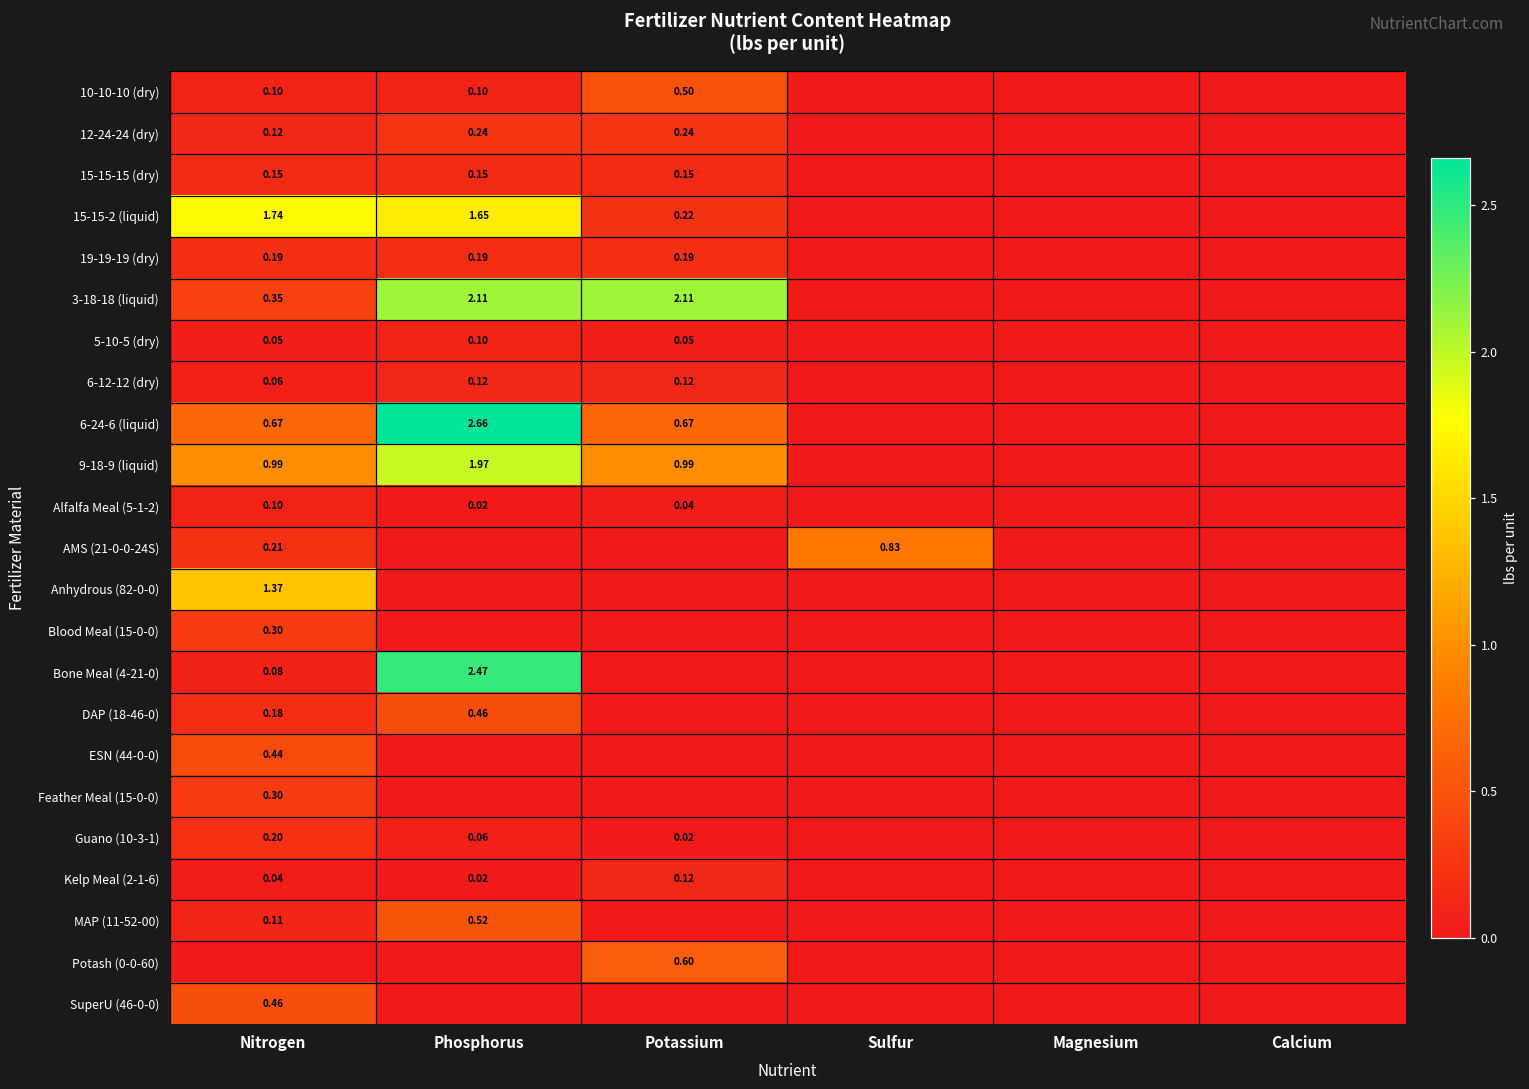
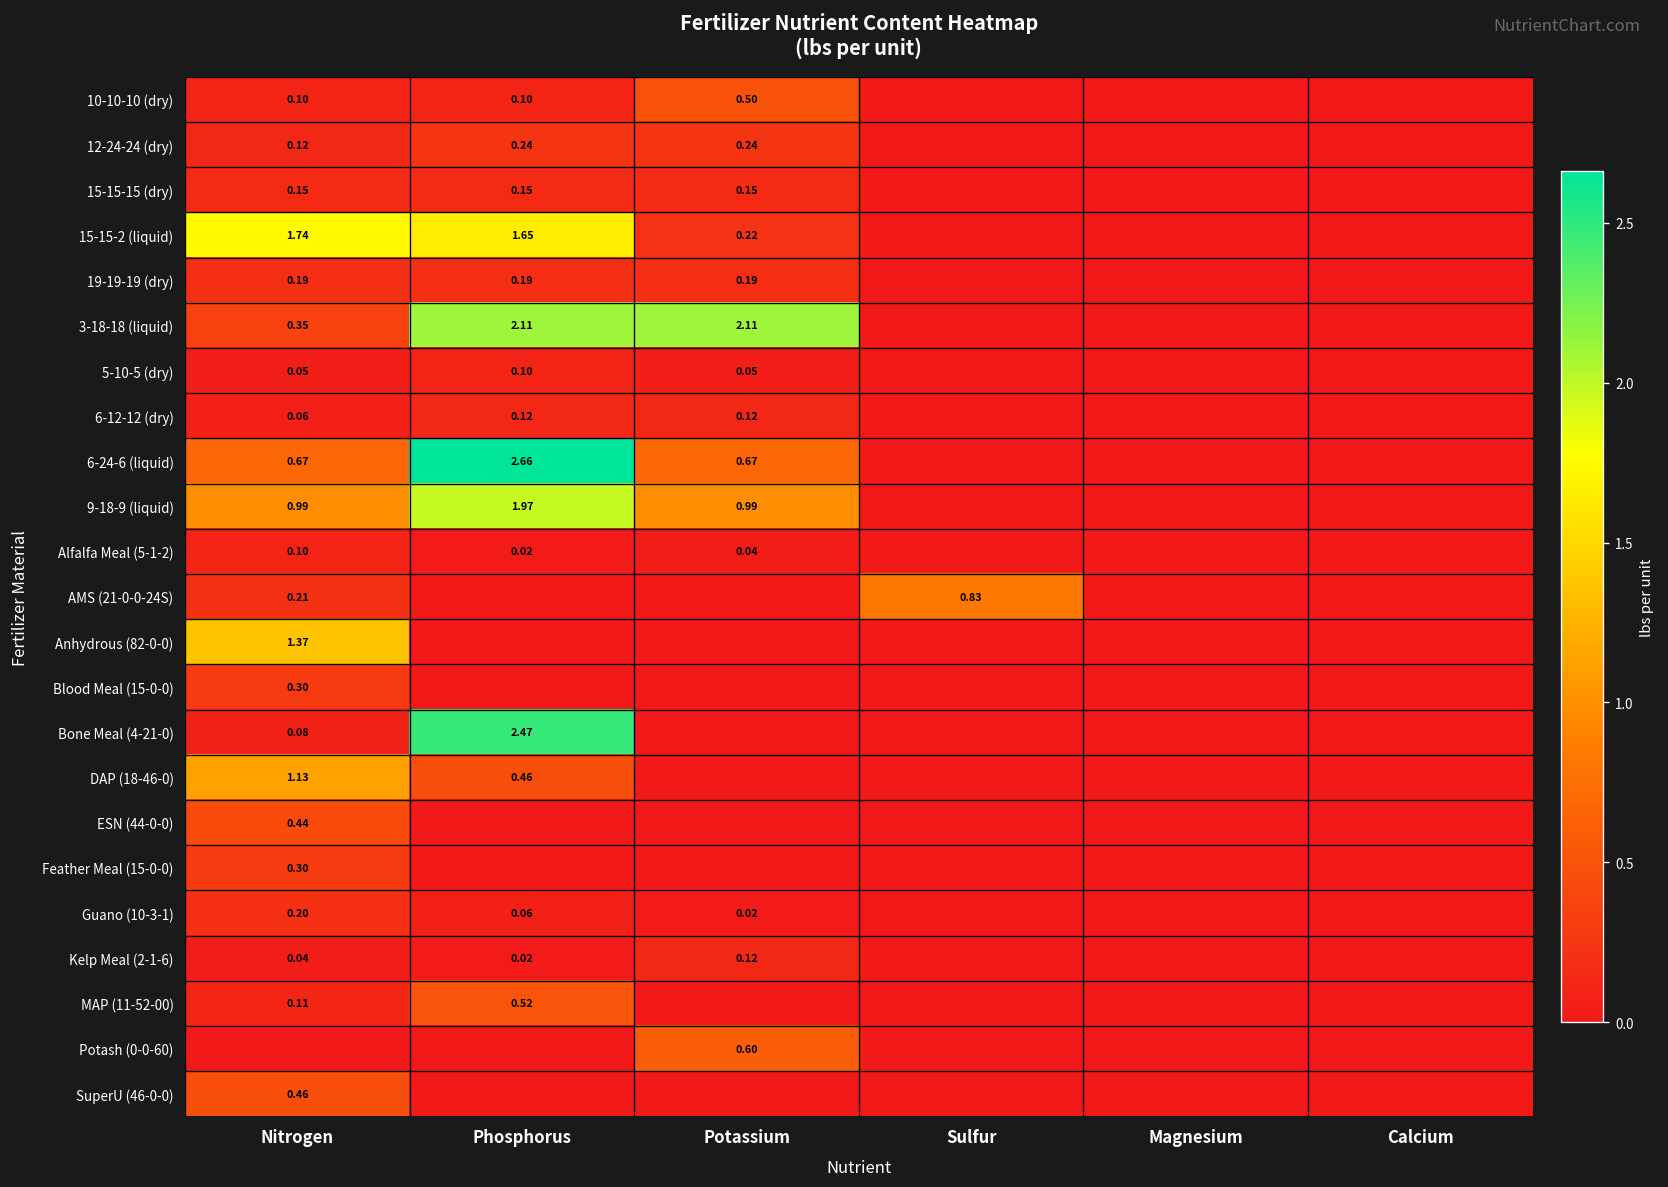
  {
    "10-10-10 (dry)": {
      "Nitrogen": 0.10,
      "Phosphorus": 0.10,
      "Potassium": 0.50
    },
    "12-24-24 (dry)": {
      "Nitrogen": 0.12,
      "Phosphorus": 0.24,
      "Potassium": 0.24
    },
    "15-15-15 (dry)": {
      "Nitrogen": 0.15,
      "Phosphorus": 0.15,
      "Potassium": 0.15
    },
    "15-15-2 (liquid)": {
      "Nitrogen": 1.74,
      "Phosphorus": 1.65,
      "Potassium": 0.22
    },
    "19-19-19 (dry)": {
      "Nitrogen": 0.19,
      "Phosphorus": 0.19,
      "Potassium": 0.19
    },
    "3-18-18 (liquid)": {
      "Nitrogen": 0.35,
      "Phosphorus": 2.11,
      "Potassium": 2.11
    },
    "5-10-5 (dry)": {
      "Nitrogen": 0.05,
      "Phosphorus": 0.10,
      "Potassium": 0.05
    },
    "6-12-12 (dry)": {
      "Nitrogen": 0.06,
      "Phosphorus": 0.12,
      "Potassium": 0.12
    },
    "6-24-6 (liquid)": {
      "Nitrogen": 0.67,
      "Phosphorus": 2.66,
      "Potassium": 0.67
    },
    "9-18-9 (liquid)": {
      "Nitrogen": 0.99,
      "Phosphorus": 1.97,
      "Potassium": 0.99
    },
    "Alfalfa Meal (5-1-2)": {
      "Nitrogen": 0.10,
      "Phosphorus": 0.02,
      "Potassium": 0.04
    },
    "AMS (21-0-0-24S)": {
      "Nitrogen": 0.21,
      "Sulfur": 0.83
    },
    "Anhydrous (82-0-0)": {
      "Nitrogen": 1.37
    },
    "Blood Meal (15-0-0)": {
      "Nitrogen": 0.30
    },
    "Bone Meal (4-21-0)": {
      "Nitrogen": 0.08,
      "Phosphorus": 2.47
    },
    "DAP (18-46-0)": {
-     "Nitrogen": 0.18,
+     "Nitrogen": 1.13,
      "Phosphorus": 0.46
    },
    "ESN (44-0-0)": {
      "Nitrogen": 0.44
    },
    "Feather Meal (15-0-0)": {
      "Nitrogen": 0.30
    },
    "Guano (10-3-1)": {
      "Nitrogen": 0.20,
      "Phosphorus": 0.06,
      "Potassium": 0.02
    },
    "Kelp Meal (2-1-6)": {
      "Nitrogen": 0.04,
      "Phosphorus": 0.02,
      "Potassium": 0.12
    },
    "MAP (11-52-00)": {
      "Nitrogen": 0.11,
      "Phosphorus": 0.52
    },
    "Potash (0-0-60)": {
      "Potassium": 0.60
    },
    "SuperU (46-0-0)": {
      "Nitrogen": 0.46
    }
  }
